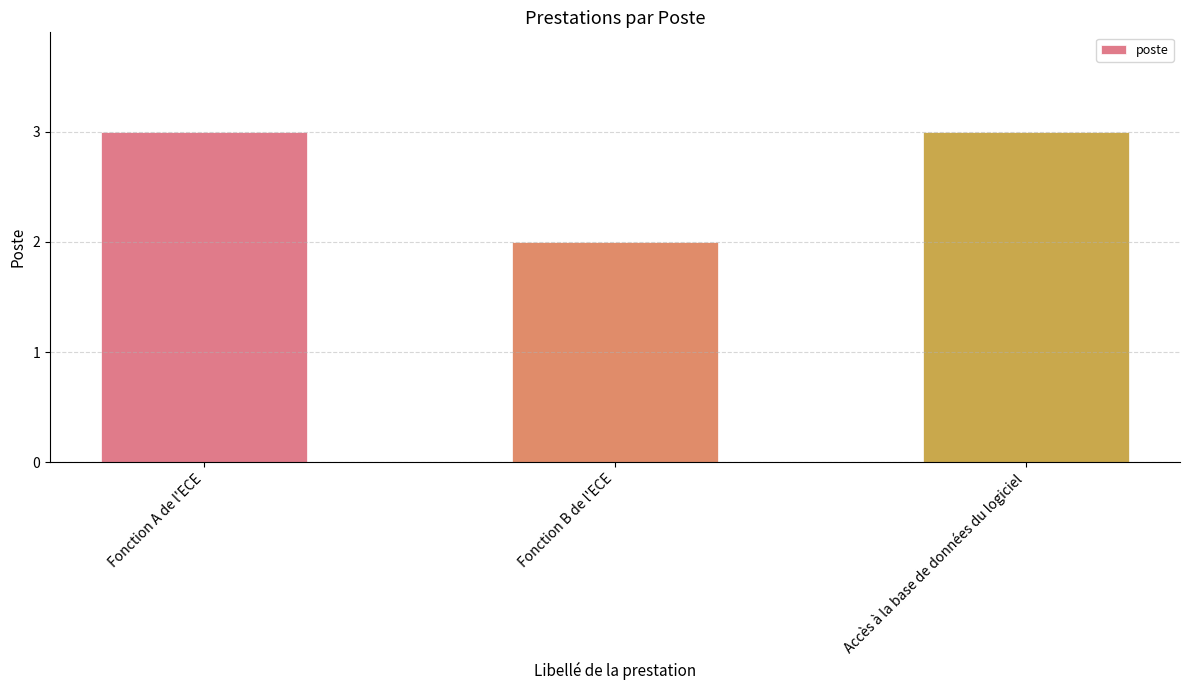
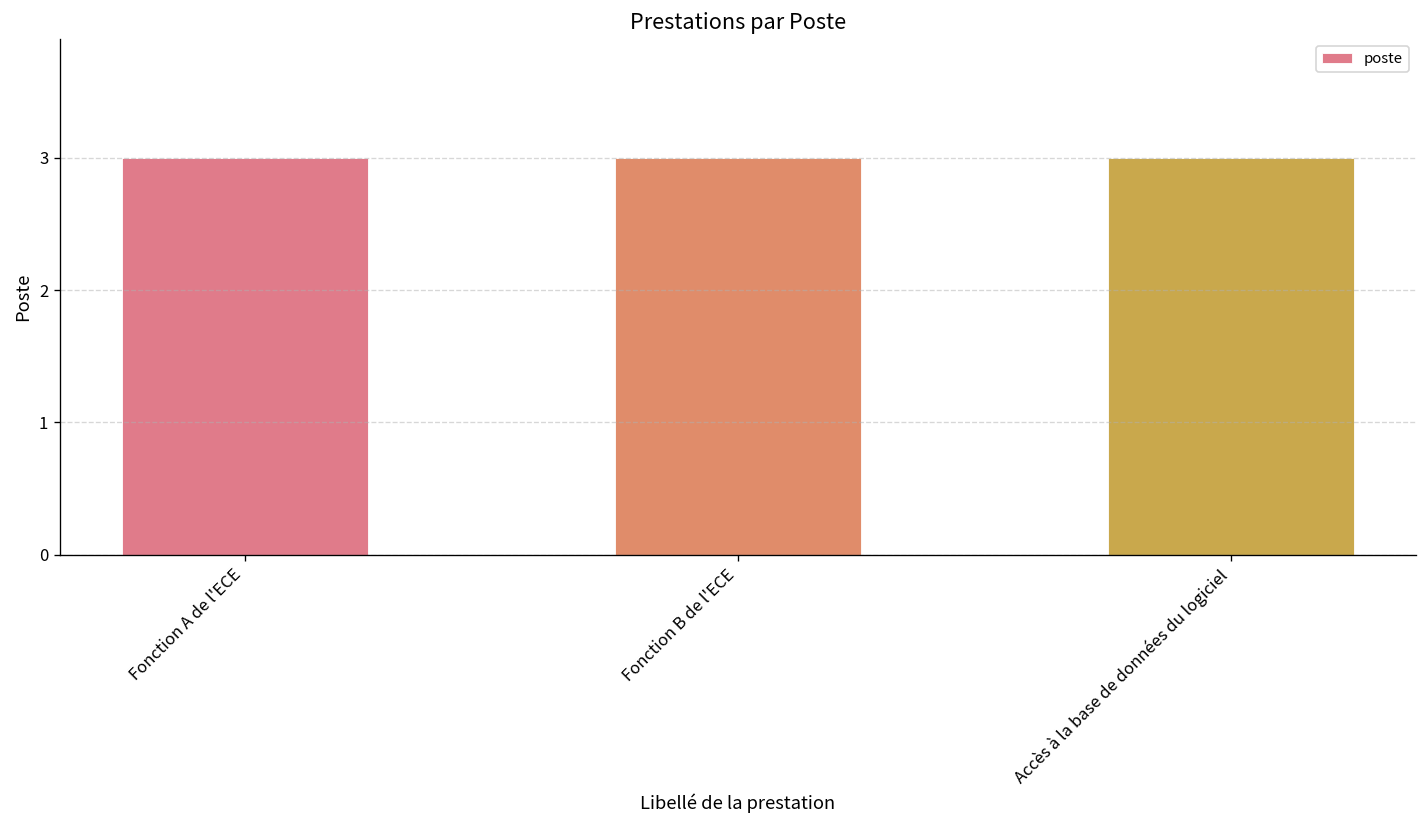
  {
    "Fonction A de l'ECE": 3,
-   "Fonction B de l'ECE": 2,
+   "Fonction B de l'ECE": 3,
    "Accès à la base de données du logiciel": 3
  }
